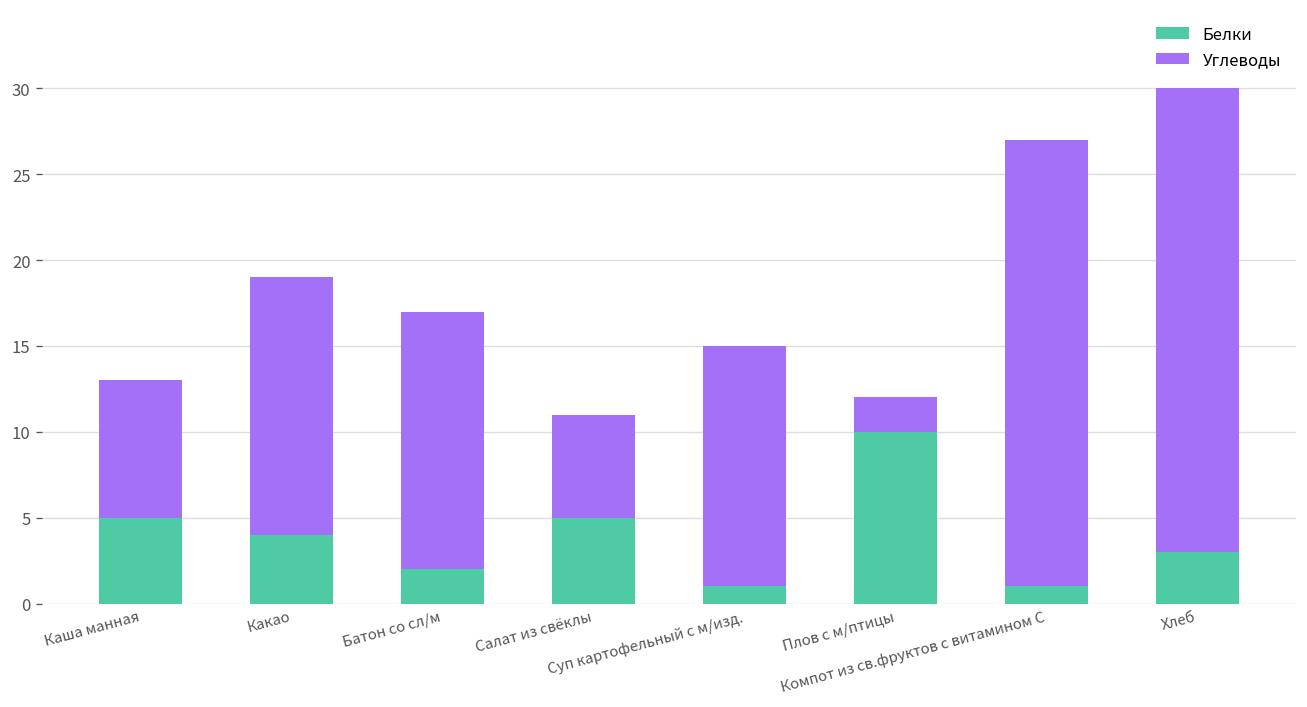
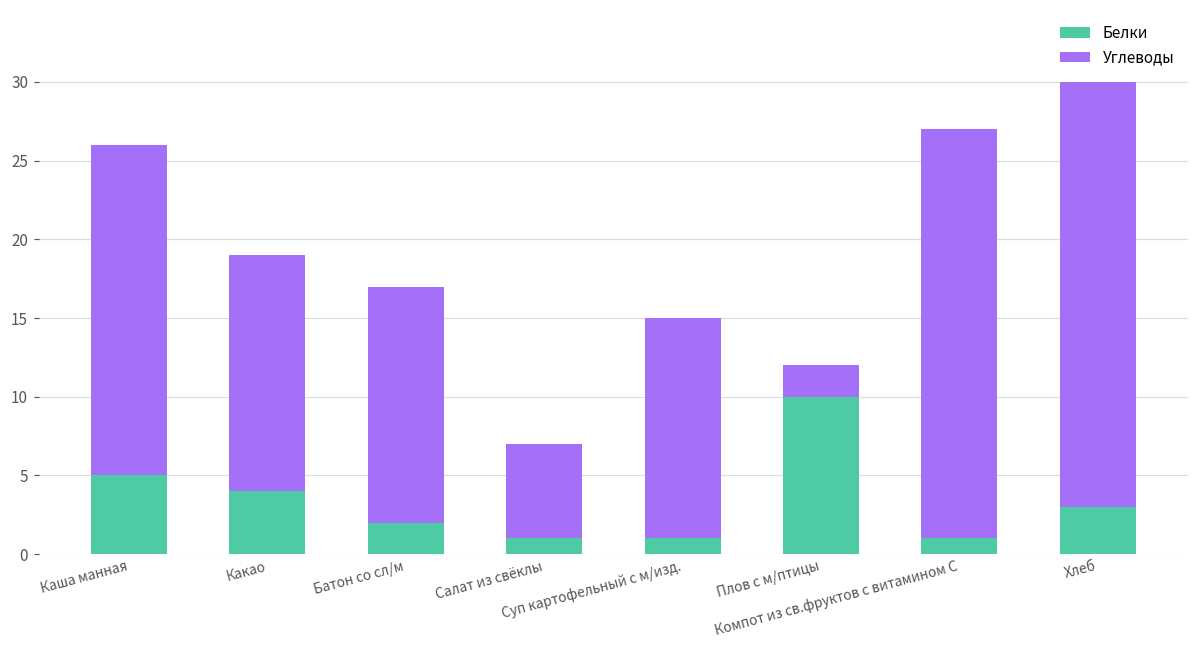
  {
    "Белки": {
      "Каша манная": 5,
      "Какао": 4,
      "Батон со сл/м": 2,
-     "Салат из свёклы": 5,
+     "Салат из свёклы": 1,
      "Суп картофельный с м/изд.": 1,
      "Плов с м/птицы": 10,
      "Компот из св.фруктов с витамином С": 1,
      "Хлеб": 3
    },
    "Углеводы": {
-     "Каша манная": 8,
+     "Каша манная": 21,
      "Какао": 15,
      "Батон со сл/м": 15,
      "Салат из свёклы": 6,
      "Суп картофельный с м/изд.": 14,
      "Плов с м/птицы": 2,
      "Компот из св.фруктов с витамином С": 26,
      "Хлеб": 27
    }
  }
